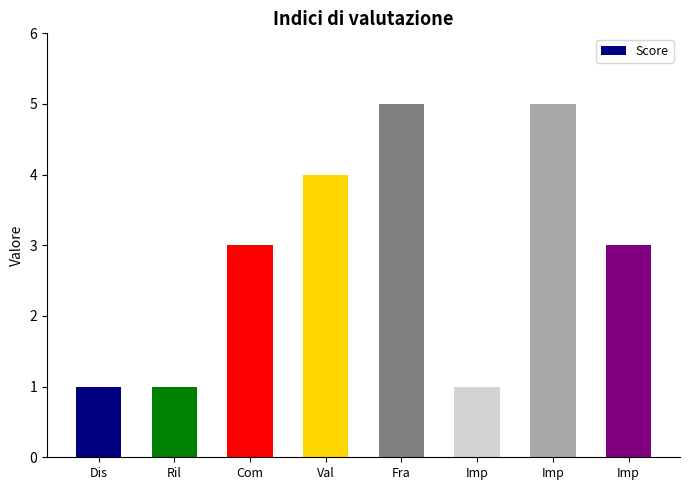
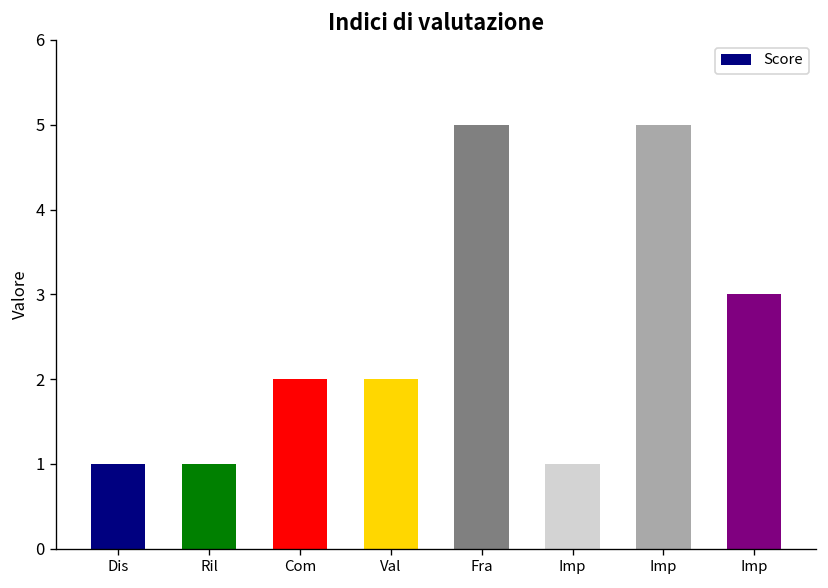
  {
    "Dis": 1,
    "Ril": 1,
-   "Com": 3,
-   "Val": 4,
+   "Com": 2,
+   "Val": 2,
    "Fra": 5
  }
